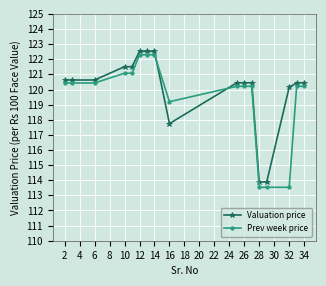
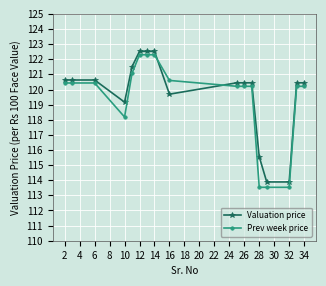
  {
    "Valuation price": {
      "2": 120.6,
      "6": 120.6,
-     "10": 121.5,
+     "10": 119.2,
      "12": 122.5,
      "14": 122.5,
-     "16": 117.7,
+     "16": 119.7,
      "26": 120.4,
-     "28": 113.9,
-     "32": 120.1,
+     "28": 115.6,
+     "32": 113.9,
      "34": 120.4
    },
    "Prev week price": {
      "2": 120.4,
      "6": 120.4,
-     "10": 121.1,
+     "10": 118.2,
      "12": 122.3,
      "14": 122.3,
-     "16": 119.2,
+     "16": 120.6,
      "26": 120.2,
      "28": 113.5,
      "32": 113.5,
      "34": 120.2
    }
  }
